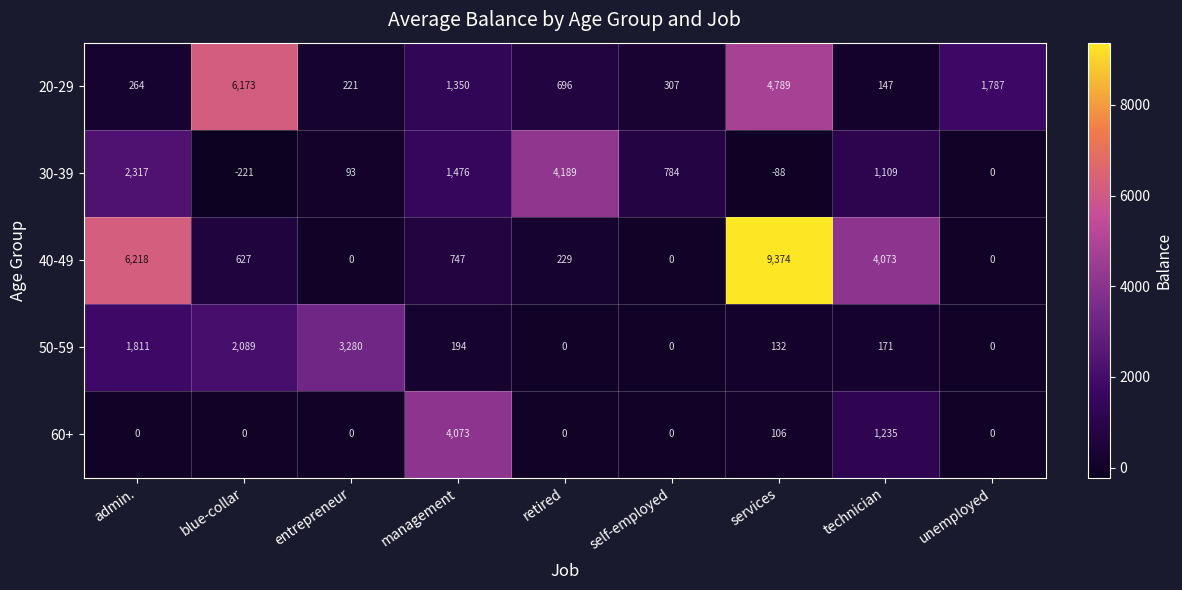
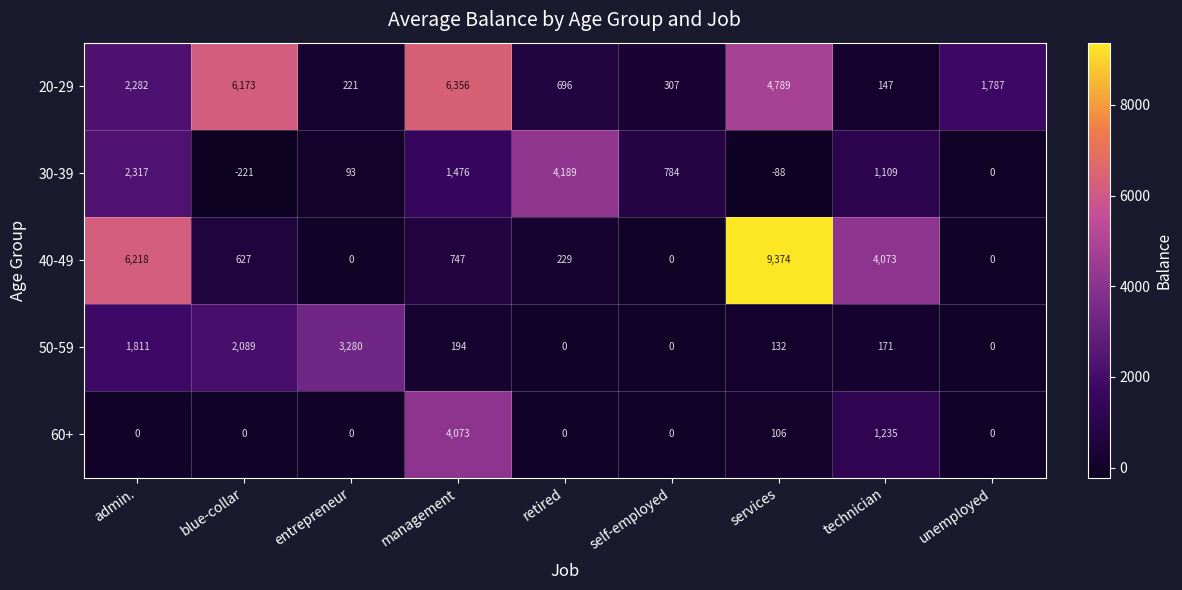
  {
    "20-29": {
-     "admin.": "264",
+     "admin.": "2,282",
      "blue-collar": "6,173",
      "entrepreneur": "221",
-     "management": "1,350",
+     "management": "6,356",
      "retired": "696",
      "self-employed": "307",
      "services": "4,789",
      "technician": "147",
      "unemployed": "1,787"
    },
    "30-39": {
      "admin.": "2,317",
      "blue-collar": "-221",
      "entrepreneur": "93",
      "management": "1,476",
      "retired": "4,189",
      "self-employed": "784",
      "services": "-88",
      "technician": "1,109",
      "unemployed": "0"
    },
    "40-49": {
      "admin.": "6,218",
      "blue-collar": "627",
      "entrepreneur": "0",
      "management": "747",
      "retired": "229",
      "self-employed": "0",
      "services": "9,374",
      "technician": "4,073",
      "unemployed": "0"
    },
    "50-59": {
      "admin.": "1,811",
      "blue-collar": "2,089",
      "entrepreneur": "3,280",
      "management": "194",
      "retired": "0",
      "self-employed": "0",
      "services": "132",
      "technician": "171",
      "unemployed": "0"
    },
    "60+": {
      "admin.": "0",
      "blue-collar": "0",
      "entrepreneur": "0",
      "management": "4,073",
      "retired": "0",
      "self-employed": "0",
      "services": "106",
      "technician": "1,235",
      "unemployed": "0"
    }
  }
